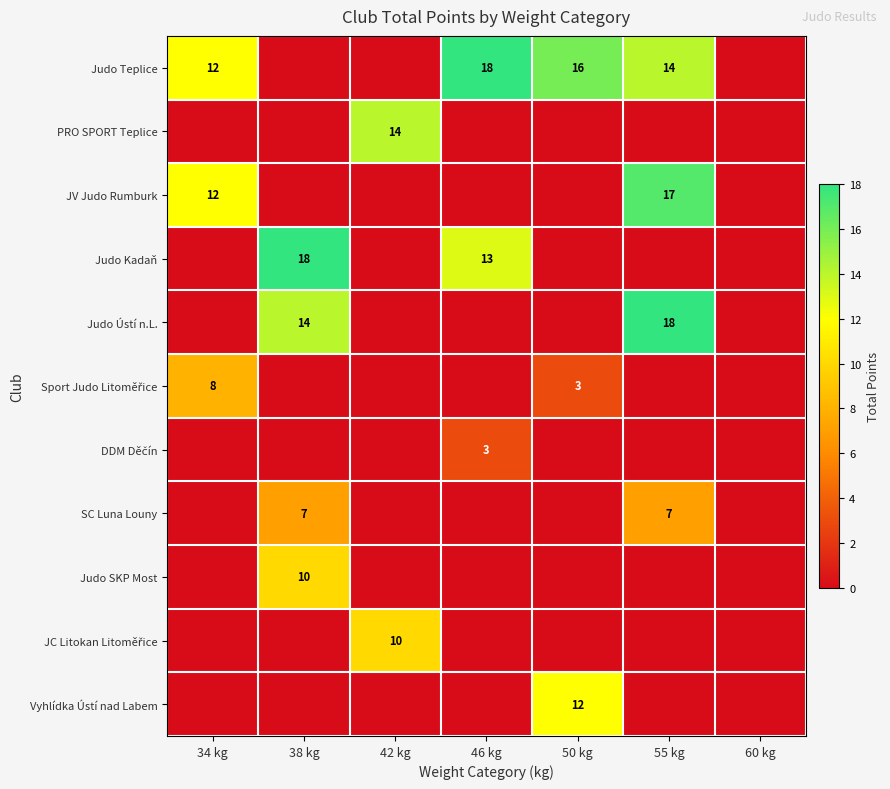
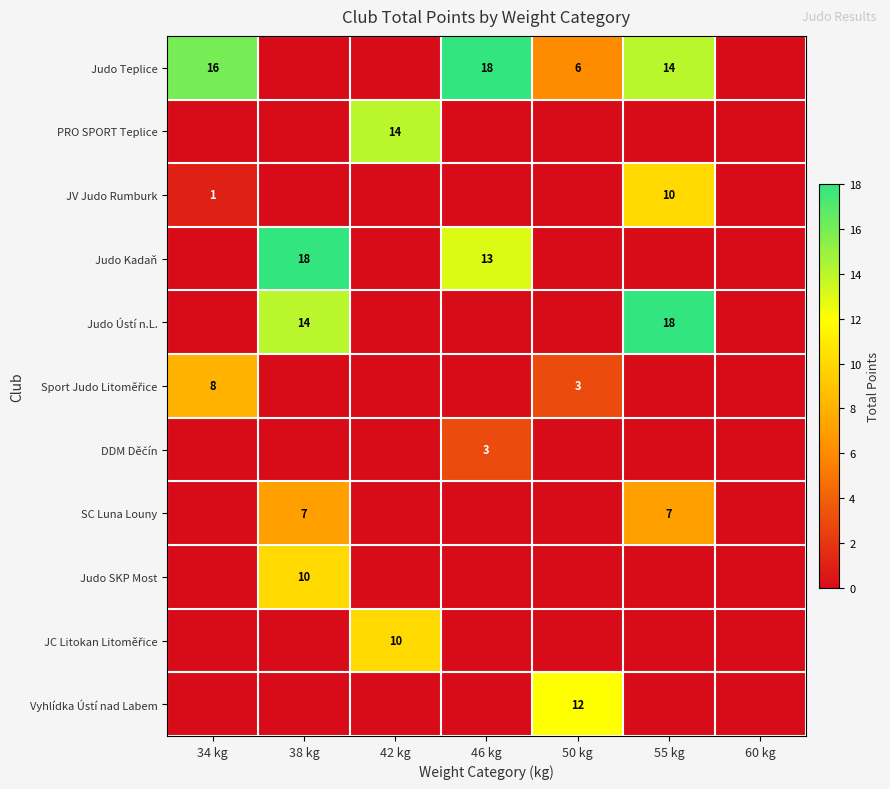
  {
    "Judo Teplice": {
-     "34 kg": 12,
+     "34 kg": 16,
      "46 kg": 18,
-     "50 kg": 16,
+     "50 kg": 6,
      "55 kg": 14
    },
    "PRO SPORT Teplice": {
      "42 kg": 14
    },
    "JV Judo Rumburk": {
-     "34 kg": 12,
-     "55 kg": 17
+     "34 kg": 1,
+     "55 kg": 10
    },
    "Judo Kadaň": {
      "38 kg": 18,
      "46 kg": 13
    },
    "Judo Ústí n.L.": {
      "38 kg": 14,
      "55 kg": 18
    },
    "Sport Judo Litoměřice": {
      "34 kg": 8,
      "50 kg": 3
    },
    "DDM Děčín": {
      "46 kg": 3
    },
    "SC Luna Louny": {
      "38 kg": 7,
      "55 kg": 7
    },
    "Judo SKP Most": {
      "38 kg": 10
    },
    "JC Litokan Litoměřice": {
      "42 kg": 10
    },
    "Vyhlídka Ústí nad Labem": {
      "50 kg": 12
    }
  }
